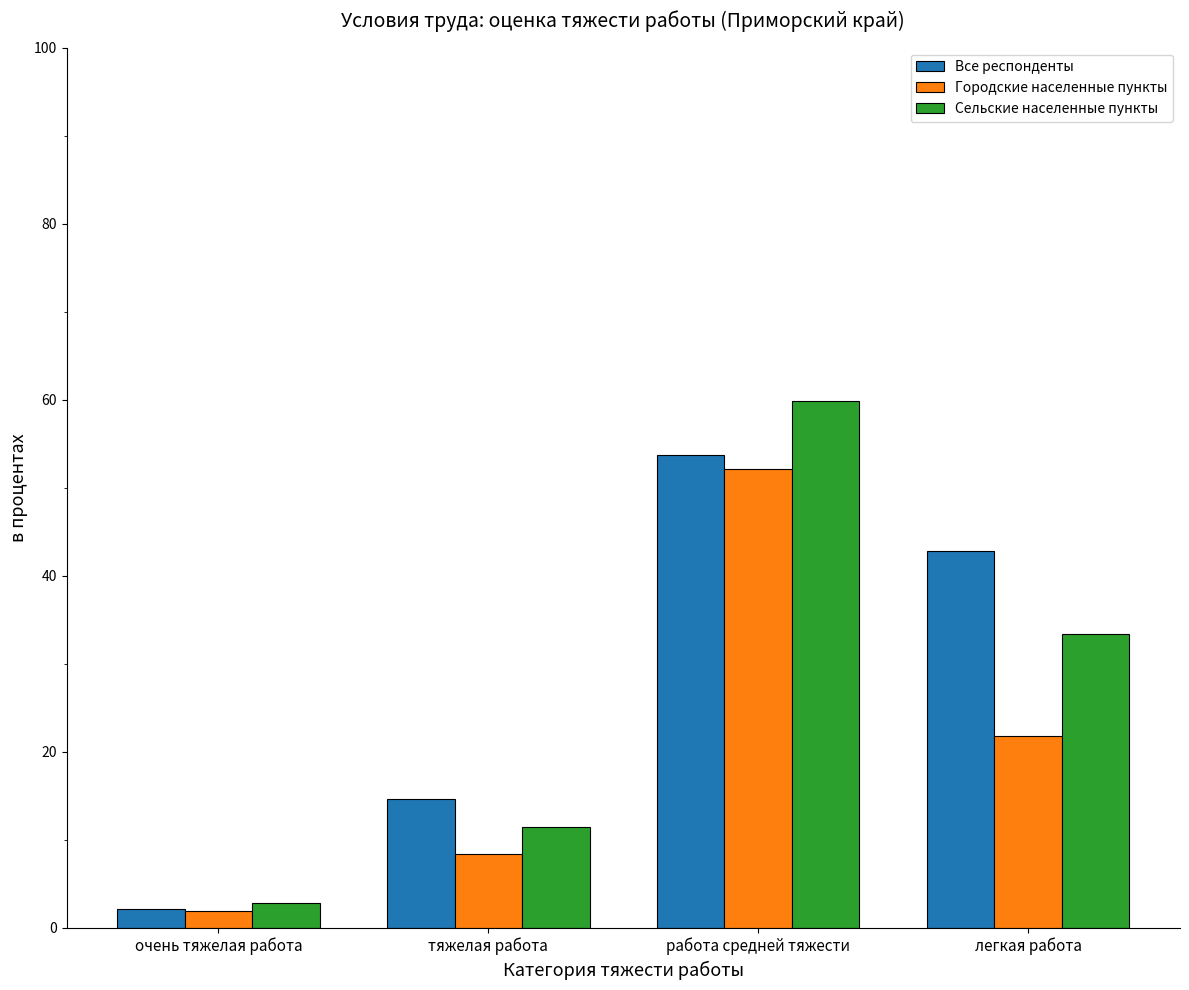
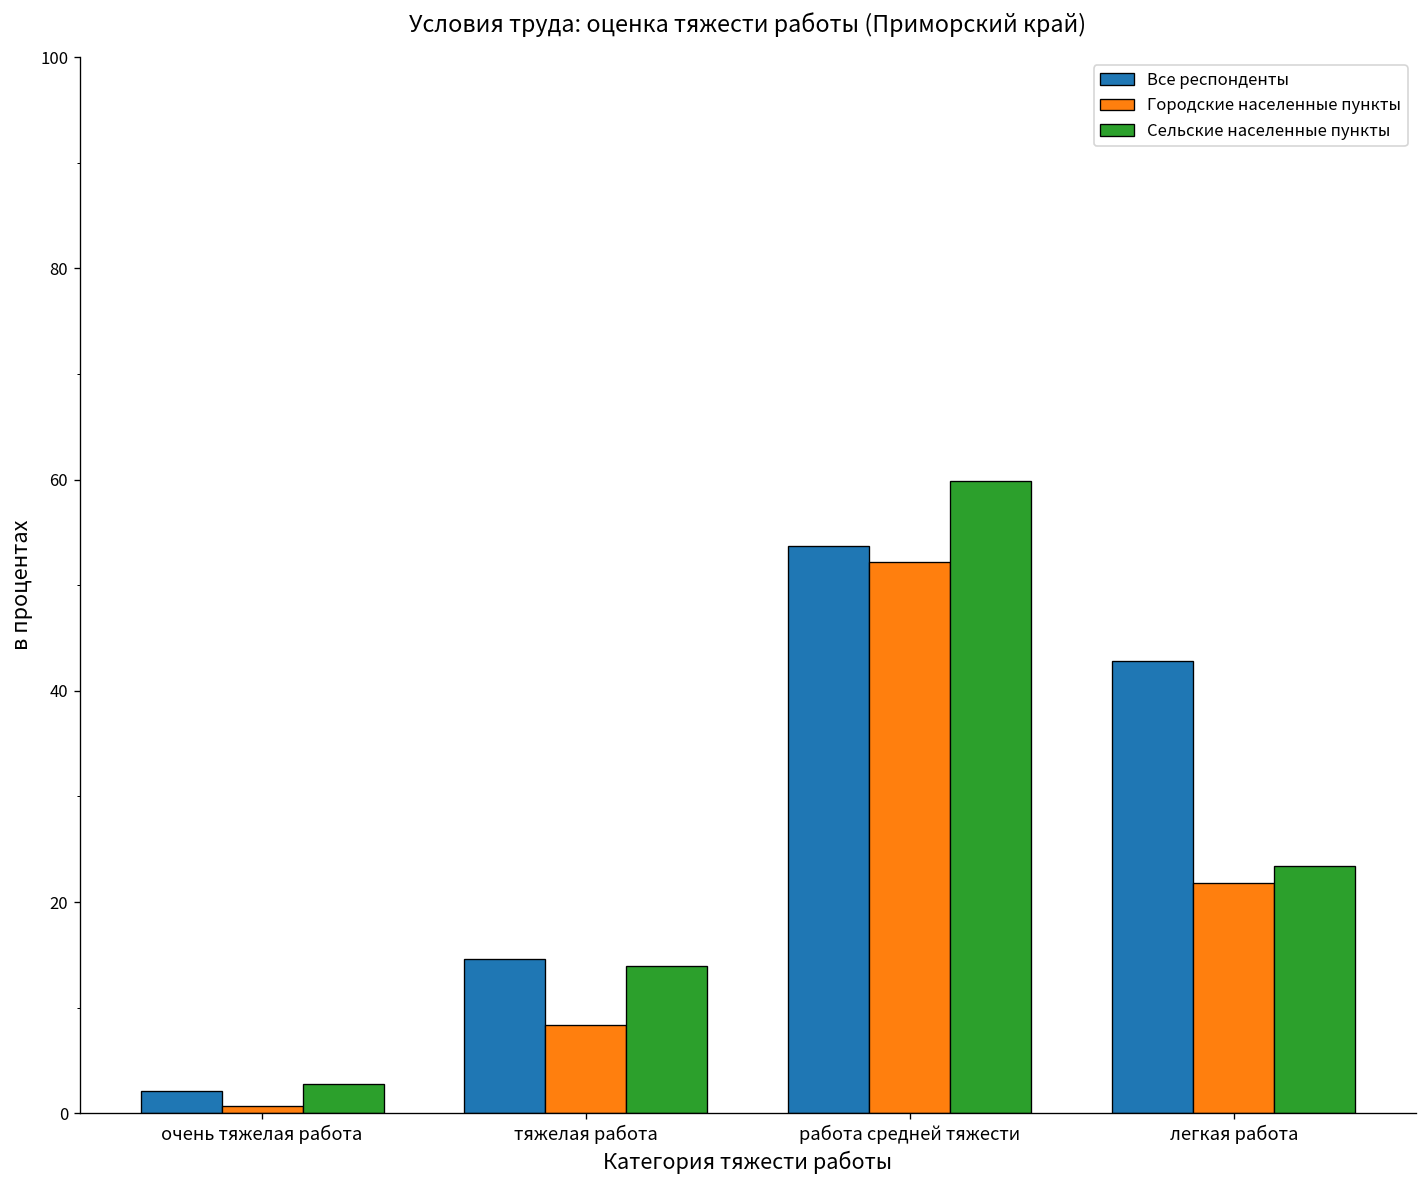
  {
    "Все респонденты": {
      "очень тяжелая работа": 2,
      "тяжелая работа": 15,
      "работа средней тяжести": 54,
      "легкая работа": 43
    },
    "Городские населенные пункты": {
-     "очень тяжелая работа": 2,
+     "очень тяжелая работа": 1,
      "тяжелая работа": 8,
      "работа средней тяжести": 52,
      "легкая работа": 22
    },
    "Сельские населенные пункты": {
      "очень тяжелая работа": 3,
-     "тяжелая работа": 11,
+     "тяжелая работа": 14,
      "работа средней тяжести": 60,
-     "легкая работа": 33
+     "легкая работа": 23
    }
  }
